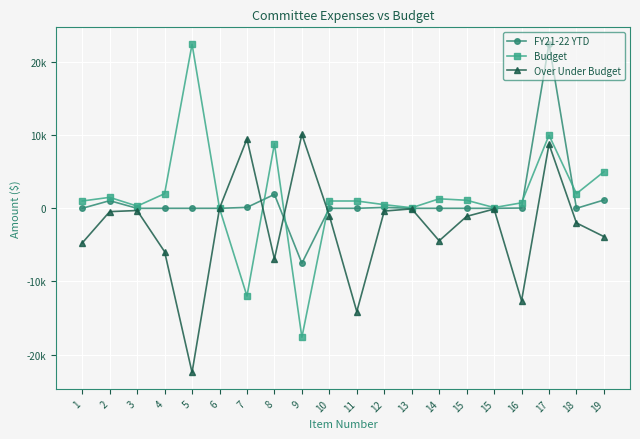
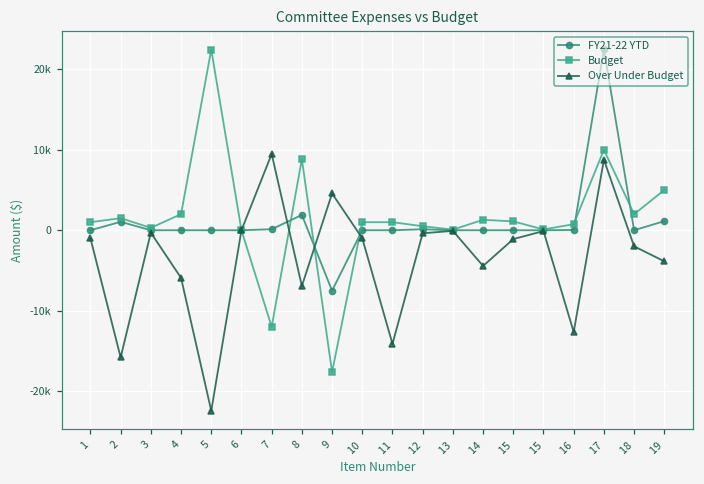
  {
    "Over Under Budget": {
-     "1": -5000,
-     "2": 0,
+     "1": -1000,
+     "2": -16000,
      "4": -6000,
      "5": -22000,
      "7": 9000,
      "8": -7000,
-     "9": 10000,
+     "9": 5000,
      "10": -1000,
      "11": -14000,
      "12": 0,
      "14": -4000,
      "16": -13000,
      "17": 9000,
      "18": -2000,
      "19": -4000
    }
  }
